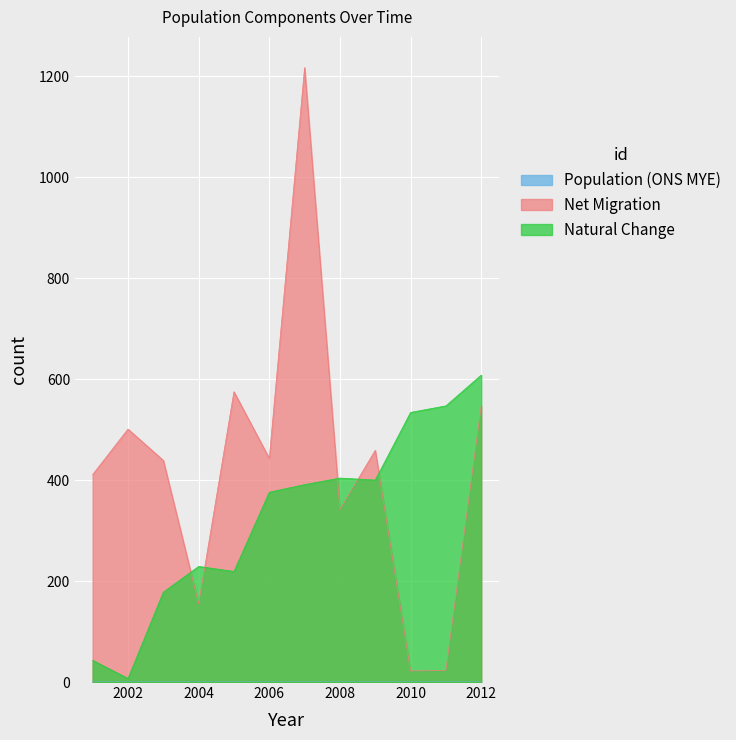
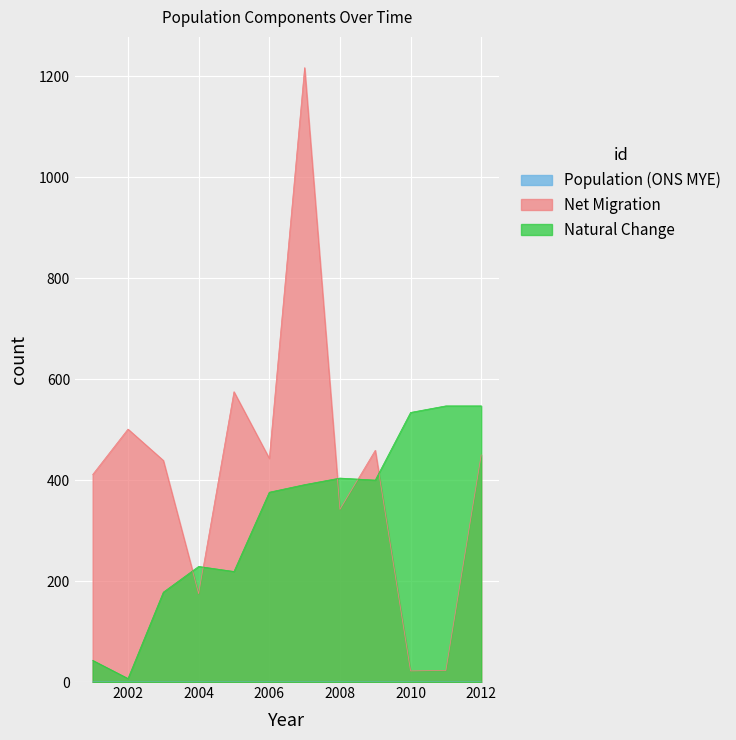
  {
    "Population (ONS MYE)": {
      "2002": 0,
      "2004": 0,
      "2006": 0,
      "2008": 0,
      "2010": 0,
      "2012": 0
    },
    "Net Migration": {
      "2002": 500,
-     "2004": 160,
+     "2004": 180,
      "2006": 440,
      "2008": 340,
      "2010": 20,
-     "2012": 550
+     "2012": 450
    },
    "Natural Change": {
      "2002": 10,
      "2004": 230,
      "2006": 380,
      "2008": 400,
      "2010": 530,
-     "2012": 610
+     "2012": 550
    }
  }
